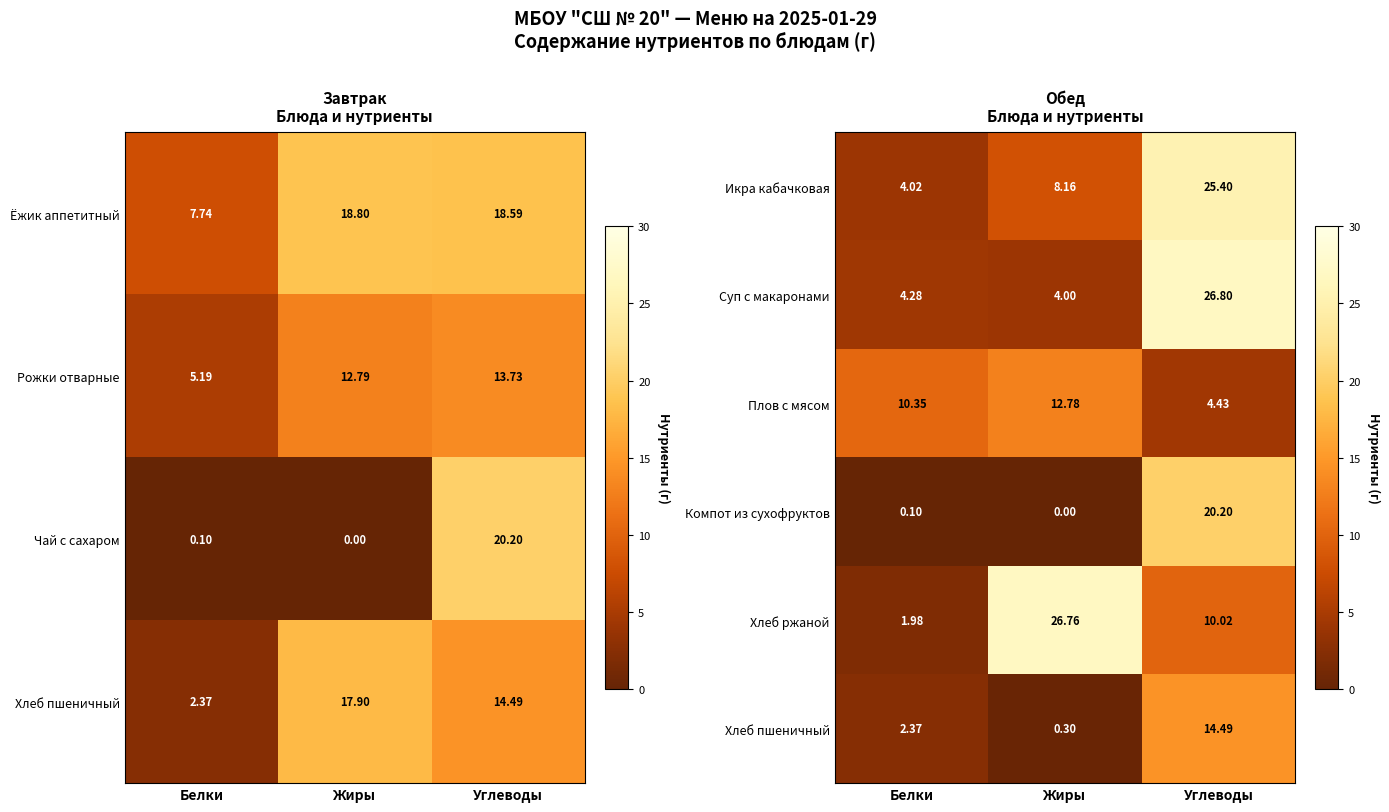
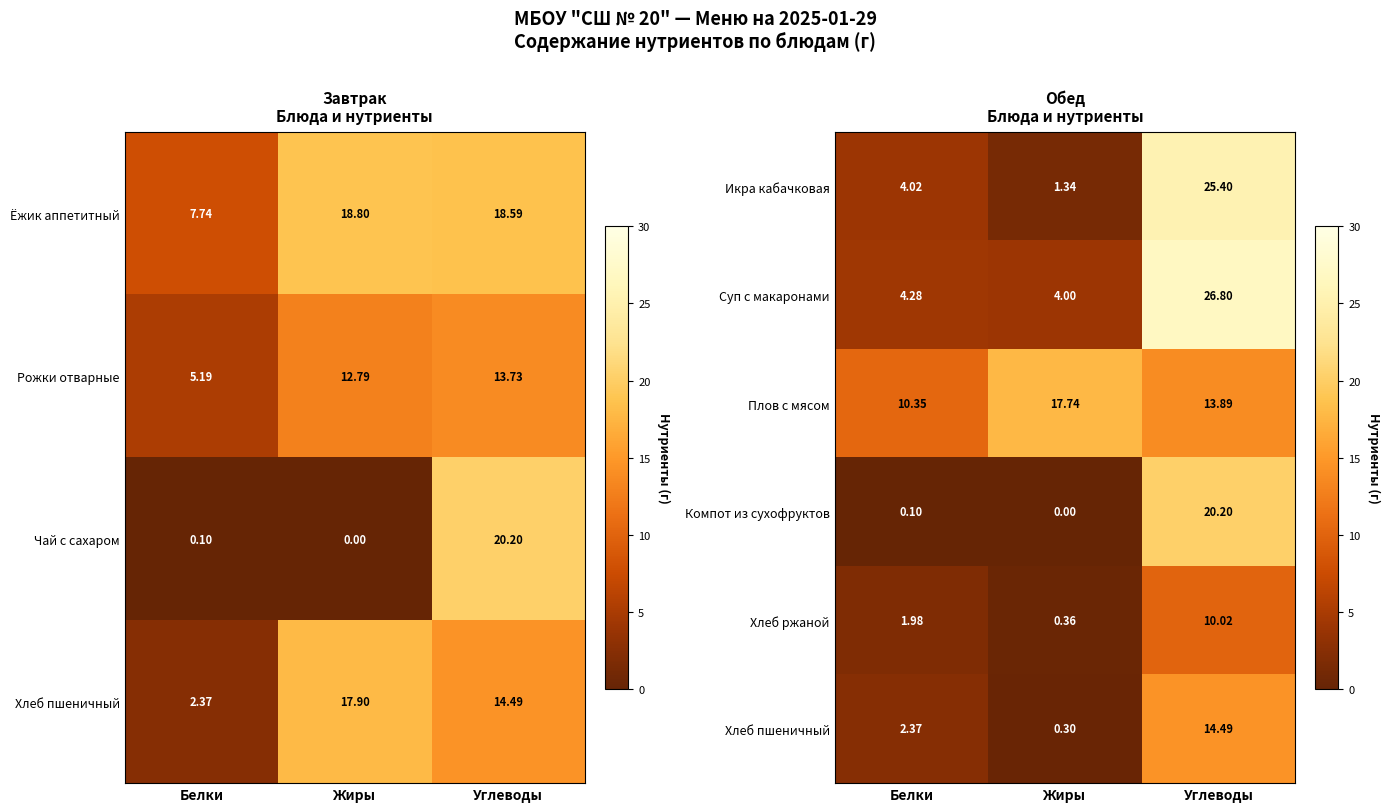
  {
    "Завтрак Блюда и нутриенты": {
      "Ёжик аппетитный": {
        "Белки": 7.74,
        "Жиры": 18.80,
        "Углеводы": 18.59
      },
      "Рожки отварные": {
        "Белки": 5.19,
        "Жиры": 12.79,
        "Углеводы": 13.73
      },
      "Чай с сахаром": {
        "Белки": 0.10,
        "Жиры": 0.00,
        "Углеводы": 20.20
      },
      "Хлеб пшеничный": {
        "Белки": 2.37,
        "Жиры": 17.90,
        "Углеводы": 14.49
      }
    },
    "Обед Блюда и нутриенты": {
      "Икра кабачковая": {
        "Белки": 4.02,
-       "Жиры": 8.16,
+       "Жиры": 1.34,
        "Углеводы": 25.40
      },
      "Суп с макаронами": {
        "Белки": 4.28,
        "Жиры": 4.00,
        "Углеводы": 26.80
      },
      "Плов с мясом": {
        "Белки": 10.35,
-       "Жиры": 12.78,
-       "Углеводы": 4.43
+       "Жиры": 17.74,
+       "Углеводы": 13.89
      },
      "Компот из сухофруктов": {
        "Белки": 0.10,
        "Жиры": 0.00,
        "Углеводы": 20.20
      },
      "Хлеб ржаной": {
        "Белки": 1.98,
-       "Жиры": 26.76,
+       "Жиры": 0.36,
        "Углеводы": 10.02
      },
      "Хлеб пшеничный": {
        "Белки": 2.37,
        "Жиры": 0.30,
        "Углеводы": 14.49
      }
    }
  }
